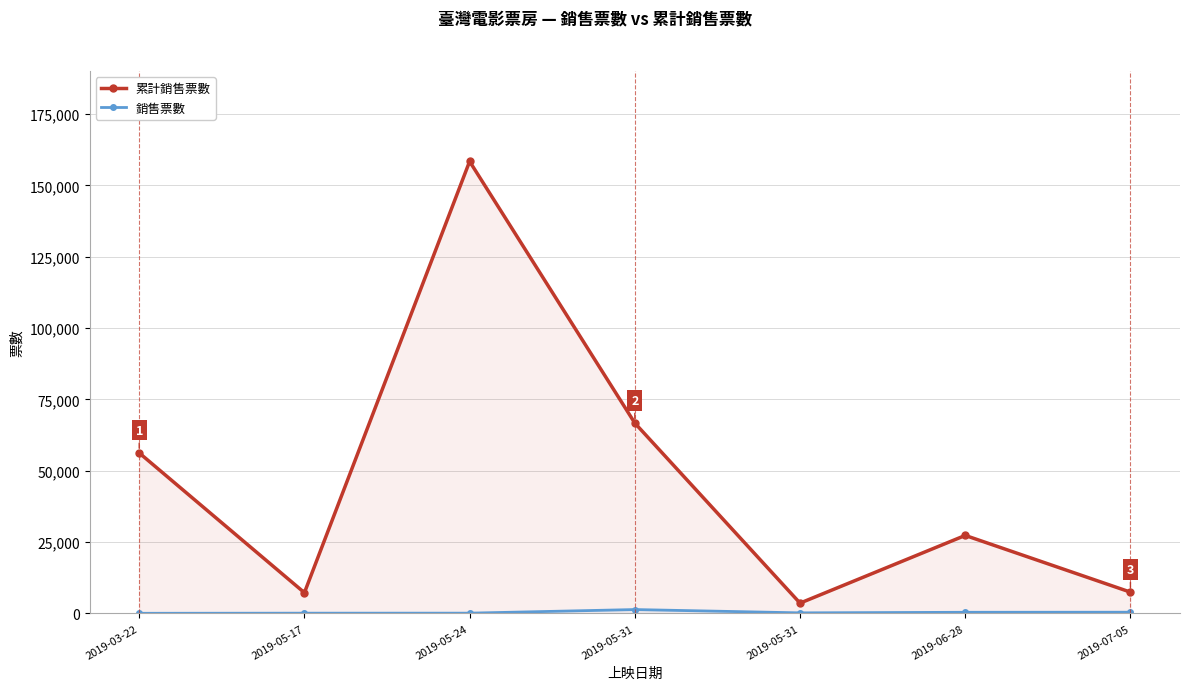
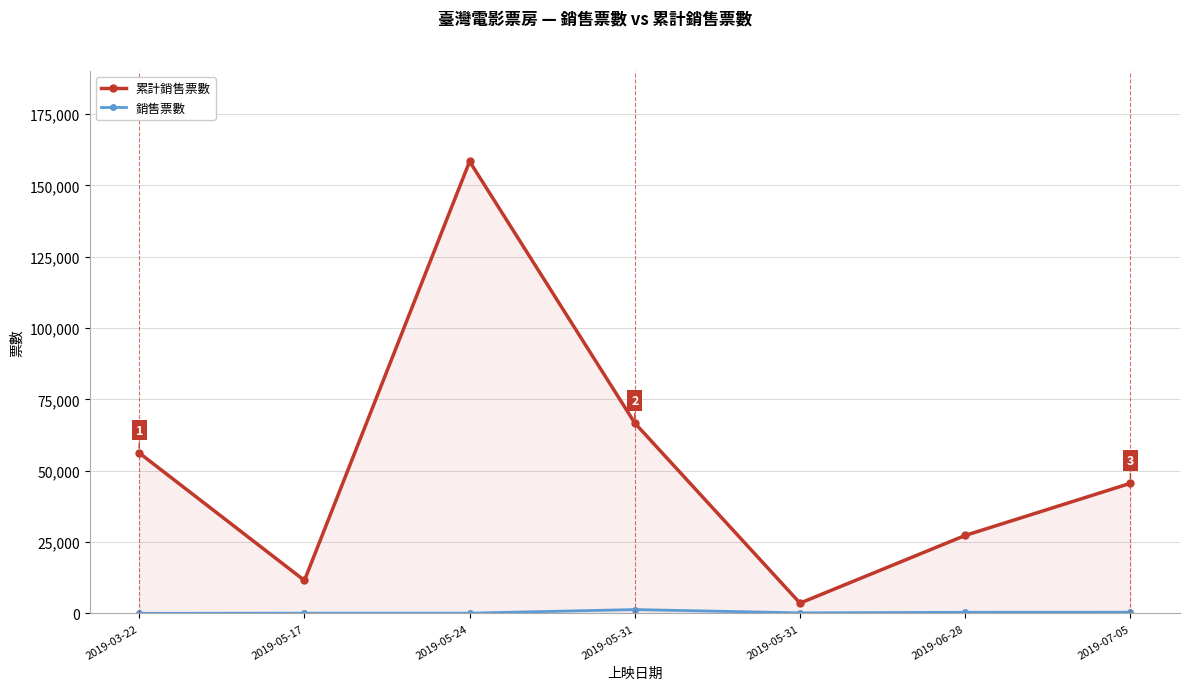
  {
    "累計銷售票數": {
-     "2019-05-17": "7,000",
+     "2019-05-17": "12,000",
      "2019-05-24": "158,000",
      "2019-06-28": "27,000",
-     "2019-07-05": "7,000"
+     "2019-07-05": "46,000"
    },
    "銷售票數": {
      "2019-03-22": "0",
      "2019-05-17": "0",
      "2019-05-24": "0",
      "2019-06-28": "0",
      "2019-07-05": "0"
    }
  }
